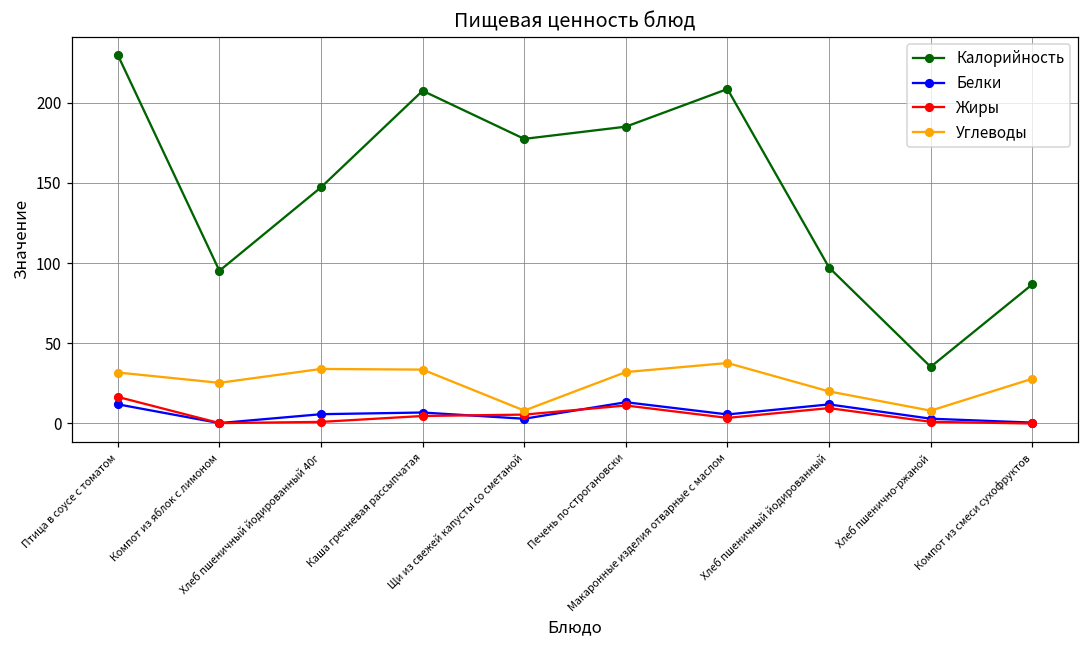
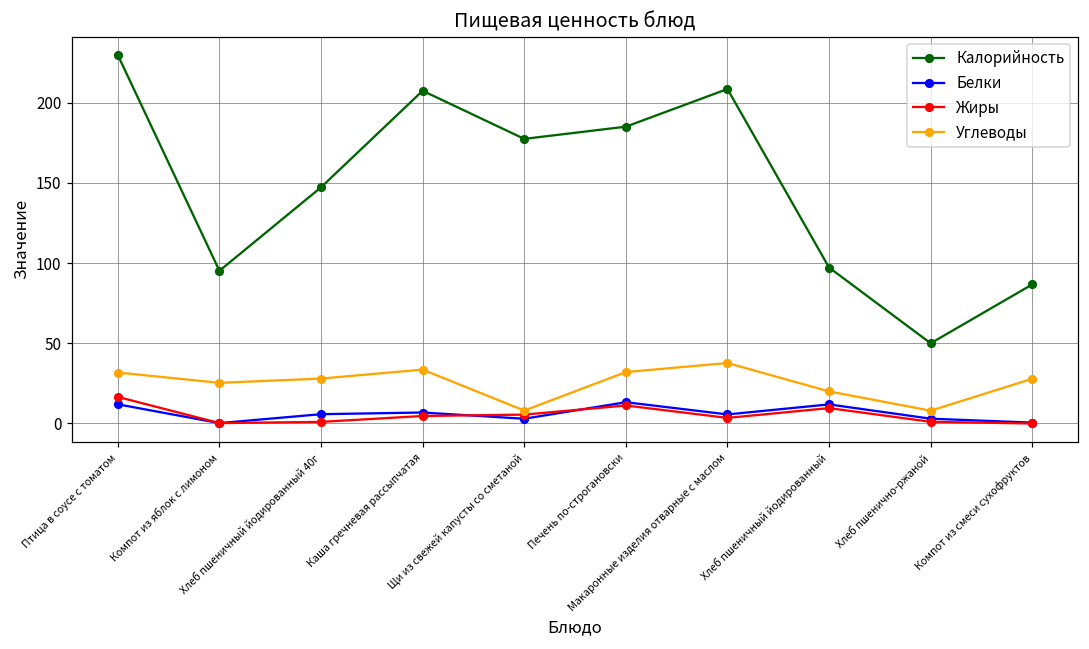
  {
    "Калорийность": {
      "Птица в соусе с томатом": 230,
      "Компот из яблок с лимоном": 95,
      "Хлеб пшеничный йодированный 40г": 147,
      "Каша гречневая рассыпчатая": 207,
      "Щи из свежей капусты со сметаной": 177,
      "Печень по-строгановски": 185,
      "Макаронные изделия отварные с маслом": 208,
      "Хлеб пшеничный йодированный": 97,
-     "Хлеб пшенично-ржаной": 35,
+     "Хлеб пшенично-ржаной": 50,
      "Компот из смеси сухофруктов": 87
    },
    "Белки": {
      "Птица в соусе с томатом": 12,
      "Хлеб пшеничный йодированный 40г": 6,
      "Каша гречневая рассыпчатая": 7,
      "Щи из свежей капусты со сметаной": 3,
      "Печень по-строгановски": 13,
      "Макаронные изделия отварные с маслом": 6,
      "Хлеб пшеничный йодированный": 12,
      "Хлеб пшенично-ржаной": 3
    },
    "Жиры": {
      "Птица в соусе с томатом": 17,
      "Хлеб пшеничный йодированный 40г": 1,
      "Каша гречневая рассыпчатая": 5,
      "Щи из свежей капусты со сметаной": 6,
      "Печень по-строгановски": 11,
      "Макаронные изделия отварные с маслом": 3,
      "Хлеб пшеничный йодированный": 10,
      "Хлеб пшенично-ржаной": 1
    },
    "Углеводы": {
      "Птица в соусе с томатом": 32,
      "Компот из яблок с лимоном": 25,
-     "Хлеб пшеничный йодированный 40г": 34,
+     "Хлеб пшеничный йодированный 40г": 28,
      "Каша гречневая рассыпчатая": 34,
      "Щи из свежей капусты со сметаной": 8,
      "Печень по-строгановски": 32,
      "Макаронные изделия отварные с маслом": 38,
      "Хлеб пшеничный йодированный": 20,
      "Хлеб пшенично-ржаной": 8,
      "Компот из смеси сухофруктов": 28
    }
  }
